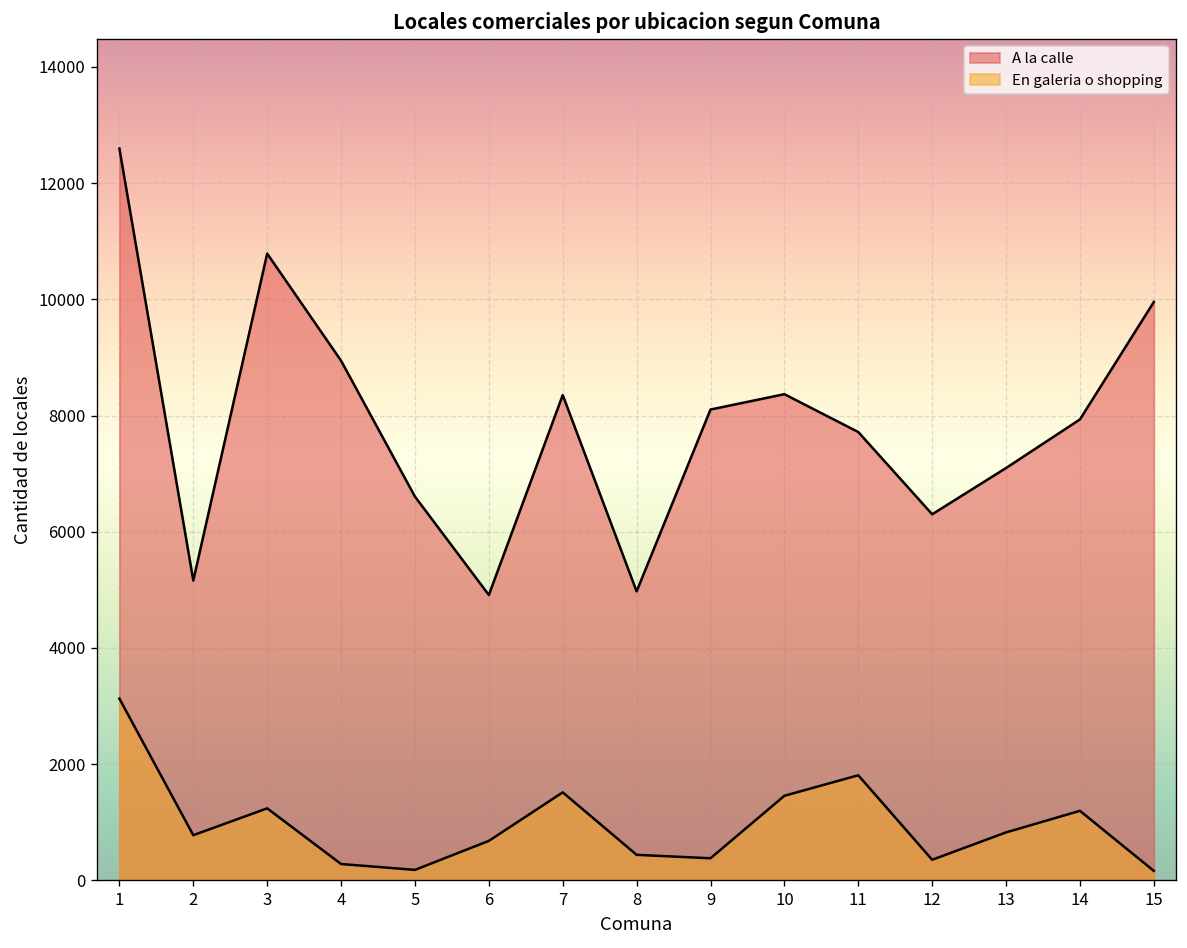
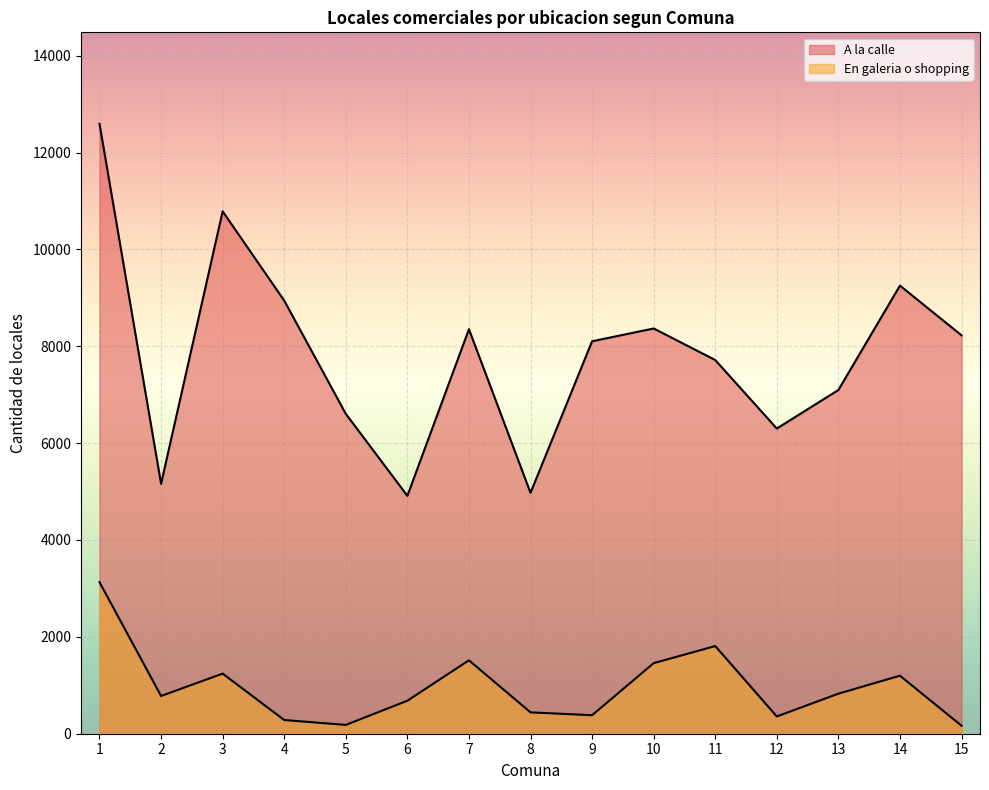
  {
    "A la calle": {
      "1": 12600,
      "2": 5200,
      "3": 10800,
      "4": 8900,
      "5": 6600,
      "6": 4900,
      "7": 8400,
      "8": 5000,
      "9": 8100,
      "10": 8400,
      "11": 7700,
      "12": 6300,
      "13": 7100,
-     "14": 7900,
-     "15": 10000
+     "14": 9300,
+     "15": 8200
    },
    "En galeria o shopping": {
      "1": 3100,
      "2": 800,
      "3": 1200,
      "4": 300,
      "5": 200,
      "6": 700,
      "7": 1500,
      "8": 400,
      "9": 400,
      "10": 1500,
      "11": 1800,
      "12": 400,
      "13": 800,
      "14": 1200,
      "15": 200
    }
  }
